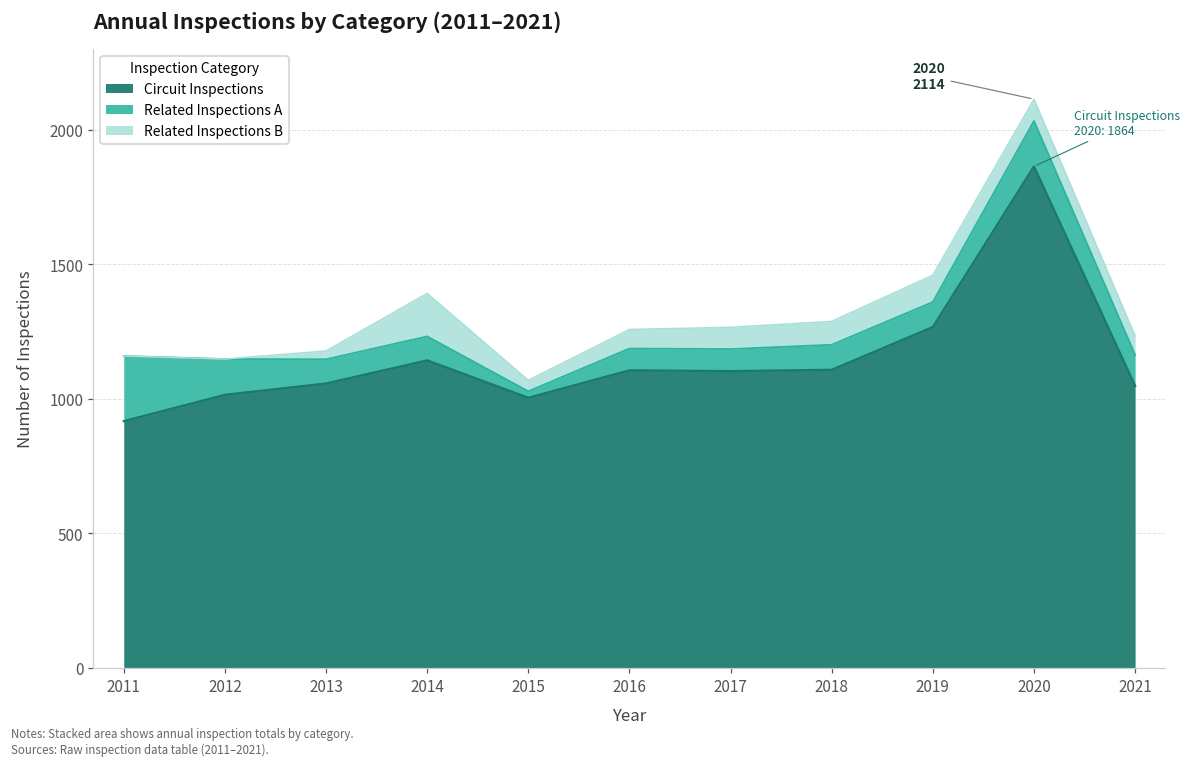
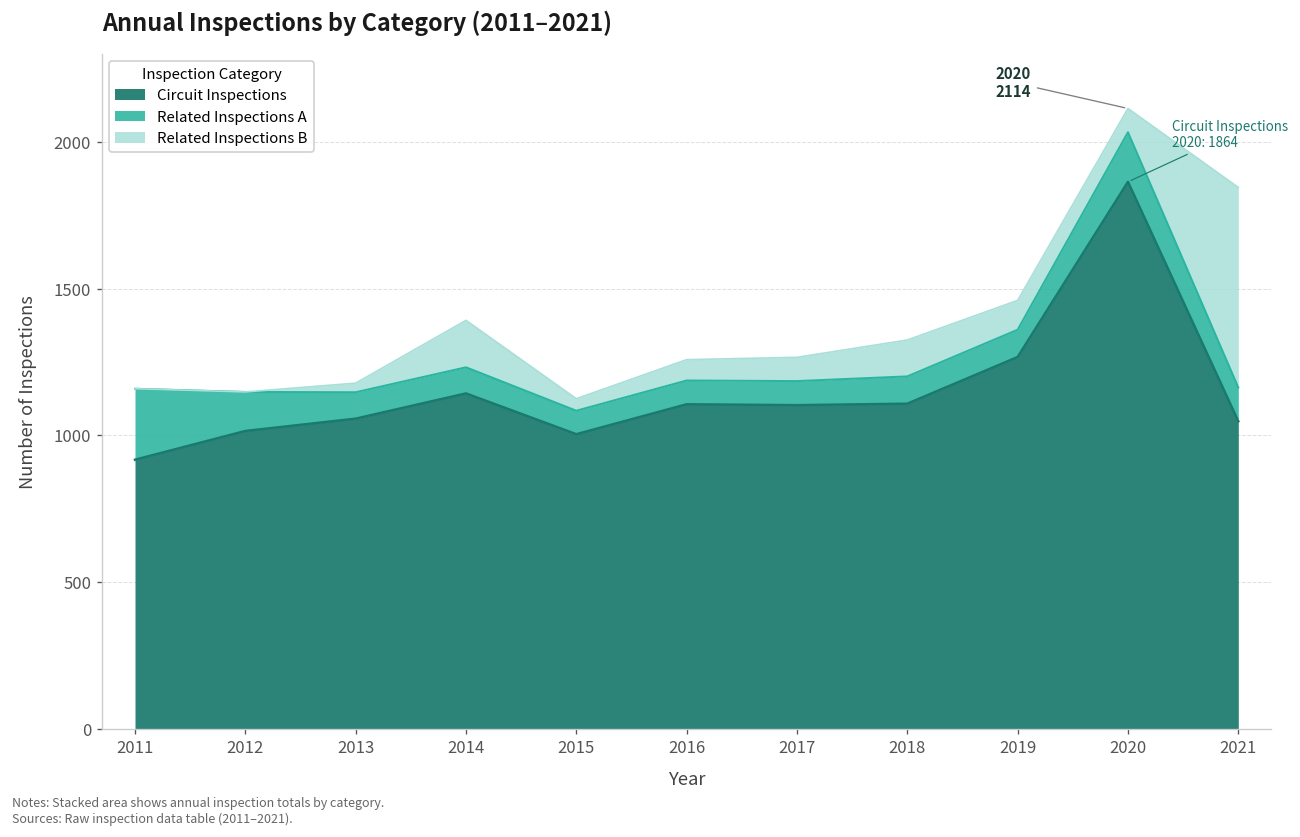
  {
    "Circuit Inspections": {
      "2020": 1864
    },
    "Related Inspections A": {
      "2013": 90,
      "2014": 90,
-     "2015": 20,
+     "2015": 80,
      "2016": 80,
      "2017": 80,
      "2018": 90,
      "2019": 90,
      "2021": 120
    },
    "Related Inspections B": {
      "2013": 30,
      "2014": 160,
      "2015": 40,
      "2016": 70,
      "2017": 80,
-     "2018": 90,
+     "2018": 120,
      "2019": 100,
-     "2021": 70
+     "2021": 680
    }
  }
